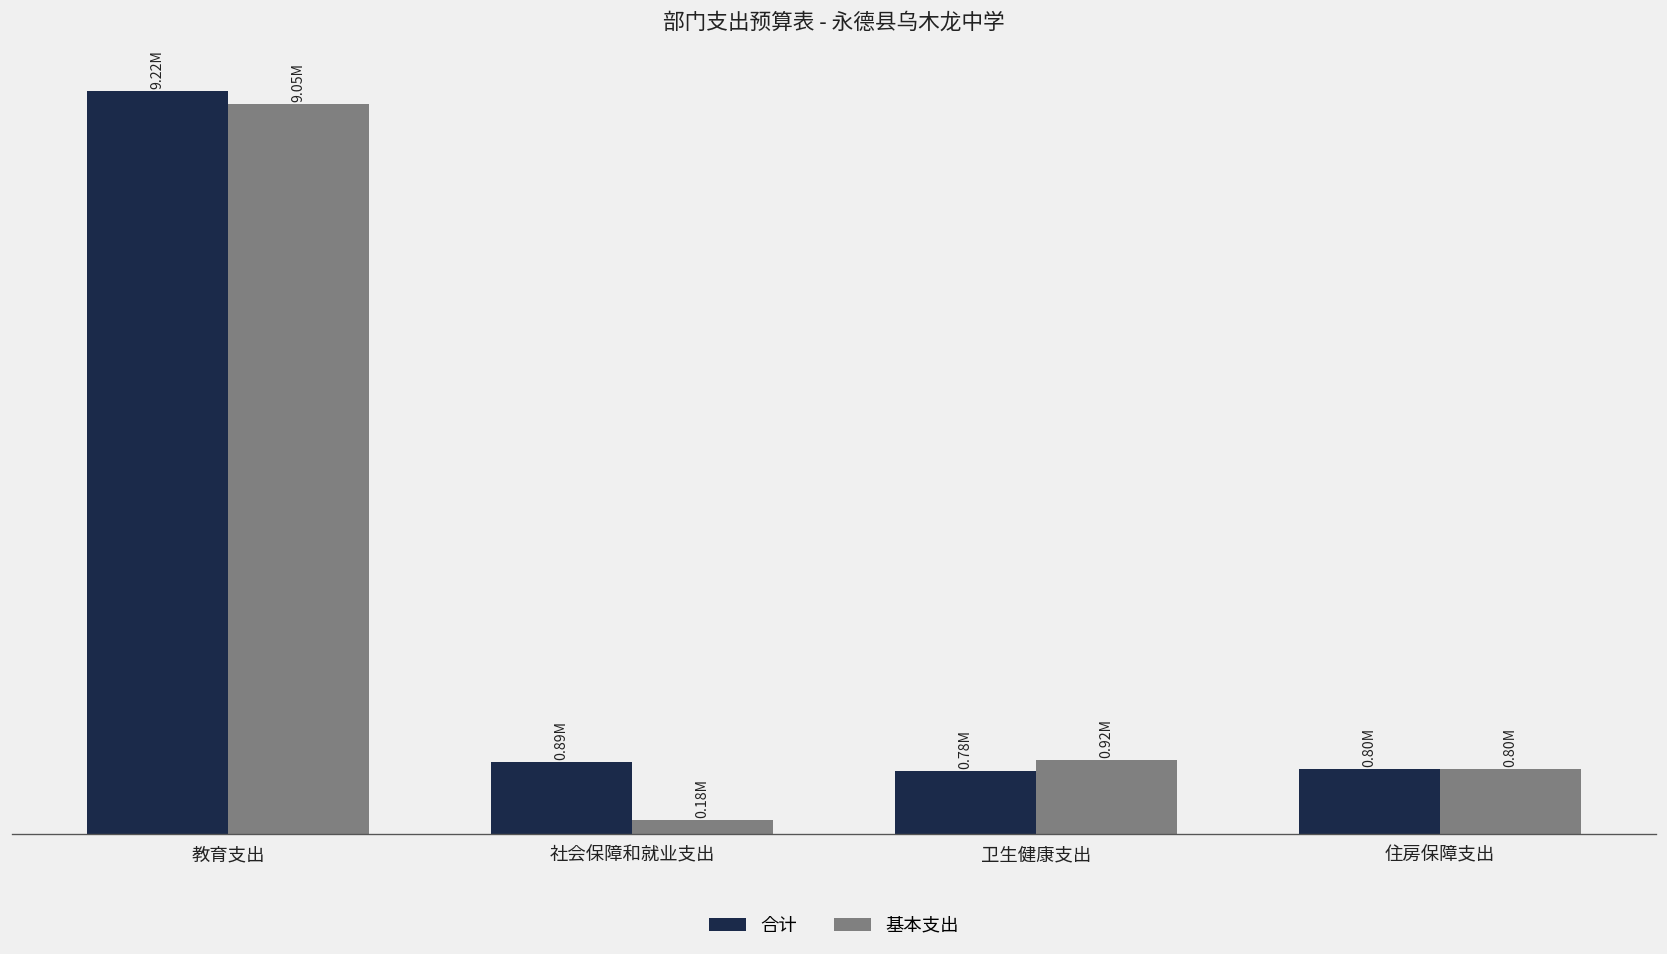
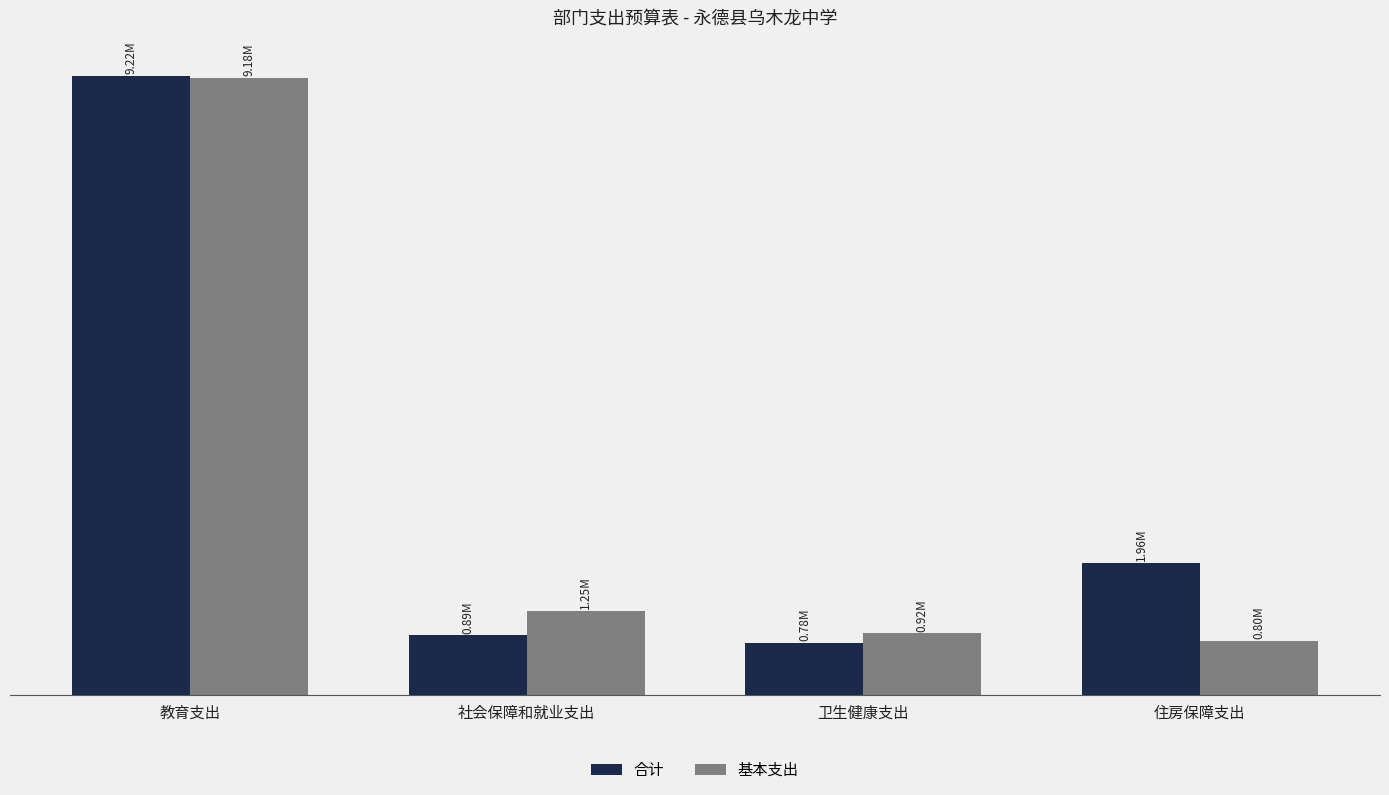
  {
    "合计": {
      "教育支出": "9.22M",
      "社会保障和就业支出": "0.89M",
      "卫生健康支出": "0.78M",
-     "住房保障支出": "0.80M"
+     "住房保障支出": "1.96M"
    },
    "基本支出": {
-     "教育支出": "9.05M",
-     "社会保障和就业支出": "0.18M",
+     "教育支出": "9.18M",
+     "社会保障和就业支出": "1.25M",
      "卫生健康支出": "0.92M",
      "住房保障支出": "0.80M"
    }
  }
